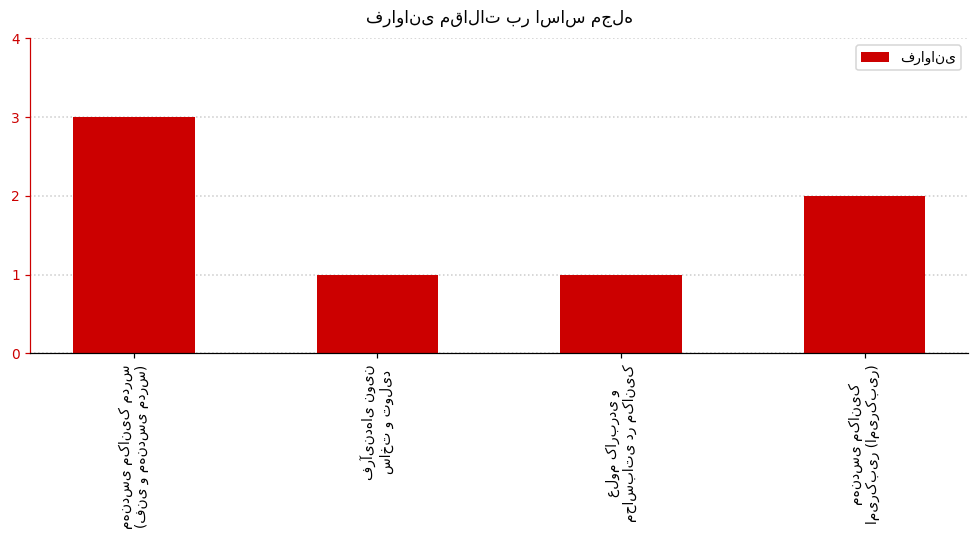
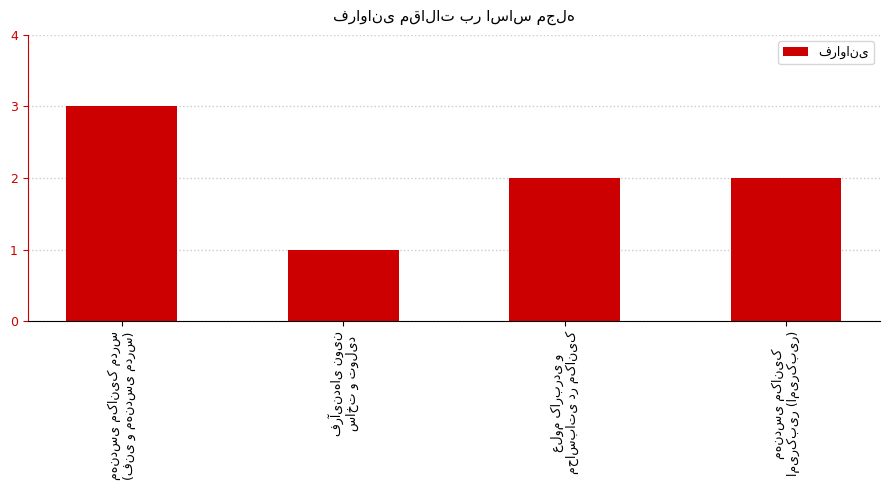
  {
    "مهندسی مکانیک مدرس (فنی و مهندسی مدرس)": 3,
    "فرآیندهای نوین ساخت و تولید": 1,
-   "علوم کاربردی و محاسباتی در مکانیک": 1,
+   "علوم کاربردی و محاسباتی در مکانیک": 2,
    "مهندسی مکانیک امیرکبیر (امیرکبیر)": 2
  }
